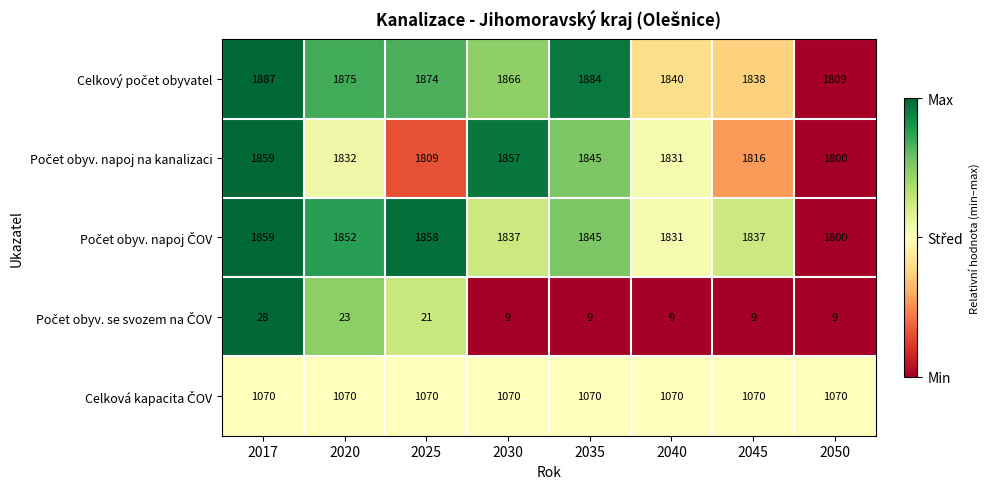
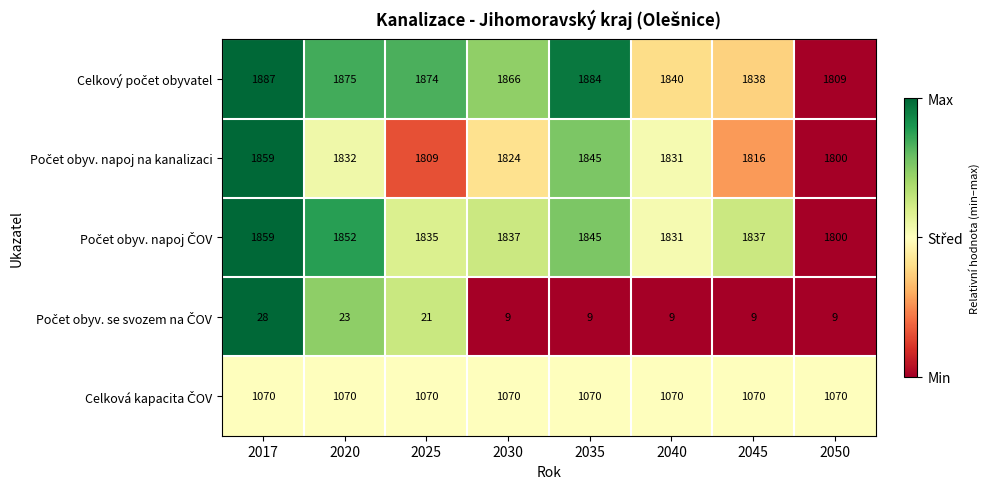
  {
    "Celkový počet obyvatel": {
      "2017": 1887,
      "2020": 1875,
      "2025": 1874,
      "2030": 1866,
      "2035": 1884,
      "2040": 1840,
      "2045": 1838,
      "2050": 1809
    },
    "Počet obyv. napoj na kanalizaci": {
      "2017": 1859,
      "2020": 1832,
      "2025": 1809,
-     "2030": 1857,
+     "2030": 1824,
      "2035": 1845,
      "2040": 1831,
      "2045": 1816,
      "2050": 1800
    },
    "Počet obyv. napoj ČOV": {
      "2017": 1859,
      "2020": 1852,
-     "2025": 1858,
+     "2025": 1835,
      "2030": 1837,
      "2035": 1845,
      "2040": 1831,
      "2045": 1837,
      "2050": 1800
    },
    "Počet obyv. se svozem na ČOV": {
      "2017": 28,
      "2020": 23,
      "2025": 21,
      "2030": 9,
      "2035": 9,
      "2040": 9,
      "2045": 9,
      "2050": 9
    },
    "Celková kapacita ČOV": {
      "2017": 1070,
      "2020": 1070,
      "2025": 1070,
      "2030": 1070,
      "2035": 1070,
      "2040": 1070,
      "2045": 1070,
      "2050": 1070
    }
  }
